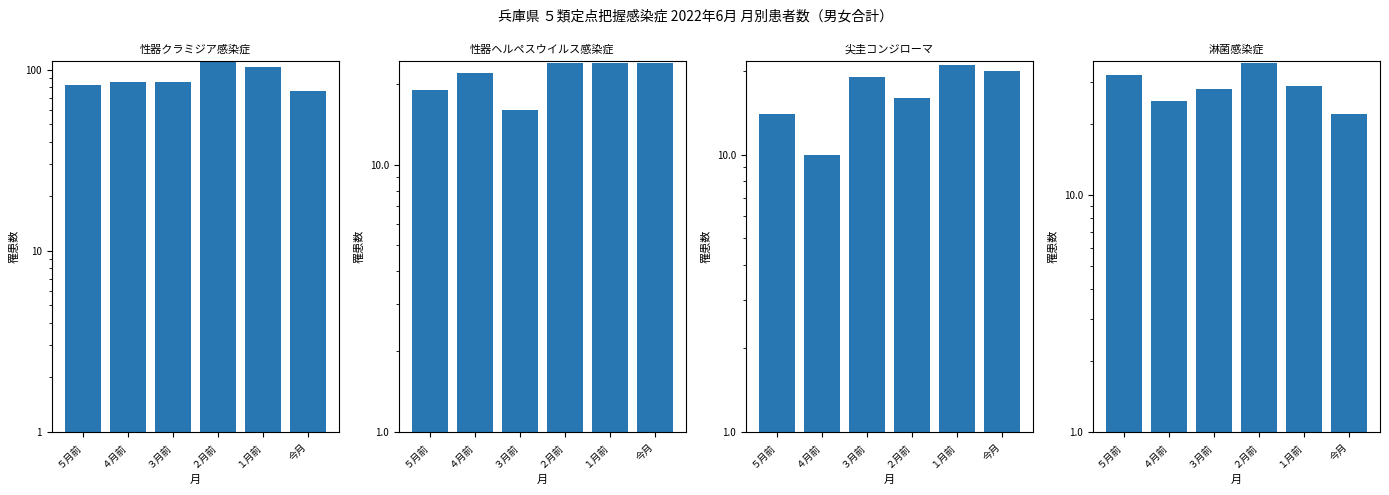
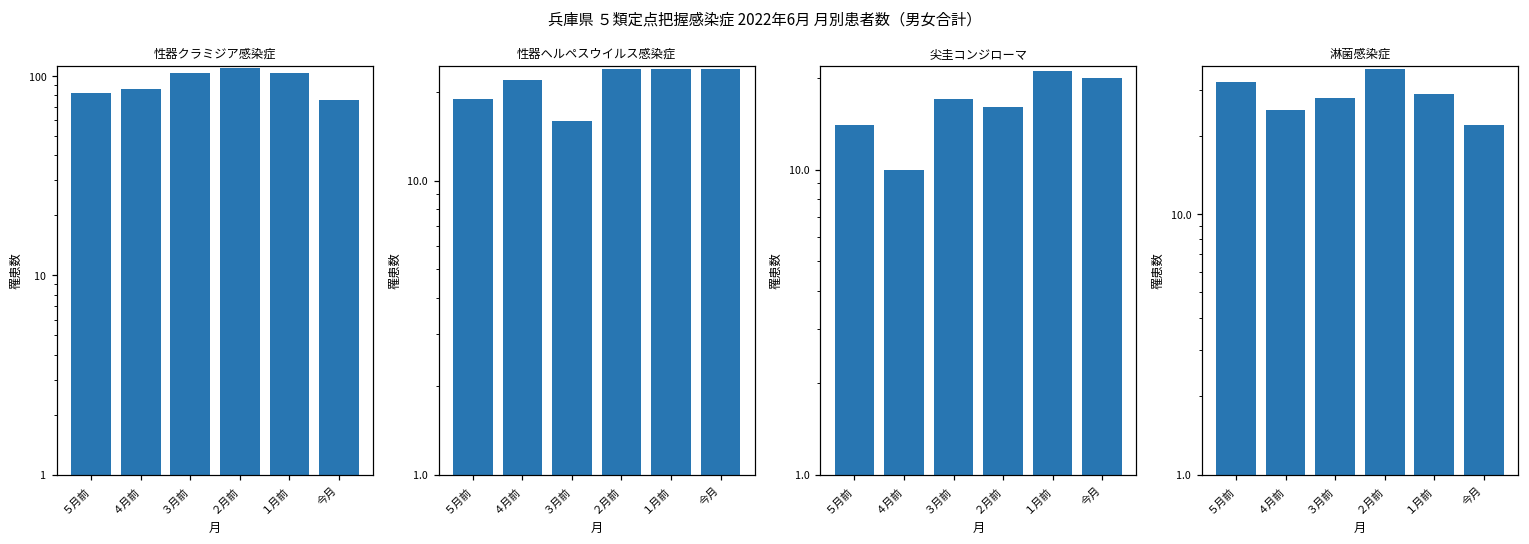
  {
    "性器クラミジア感染症": {
      "５月前": 80,
      "４月前": 90,
-     "３月前": 90,
+     "３月前": 100,
      "２月前": 110,
      "１月前": 100,
      "今月": 76
    },
    "性器ヘルペスウイルス感染症": {
      "５月前": 19,
      "４月前": 22,
      "３月前": 16,
      "２月前": 24,
      "１月前": 24,
      "今月": 24
    },
    "尖圭コンジローマ": {
      "５月前": 14,
      "４月前": 10,
-     "３月前": 19,
+     "３月前": 17,
      "２月前": 16,
      "１月前": 21,
      "今月": 20
    },
    "淋菌感染症": {
      "５月前": 32,
      "４月前": 25,
      "３月前": 28,
      "２月前": 36,
      "１月前": 29,
      "今月": 22
    }
  }
